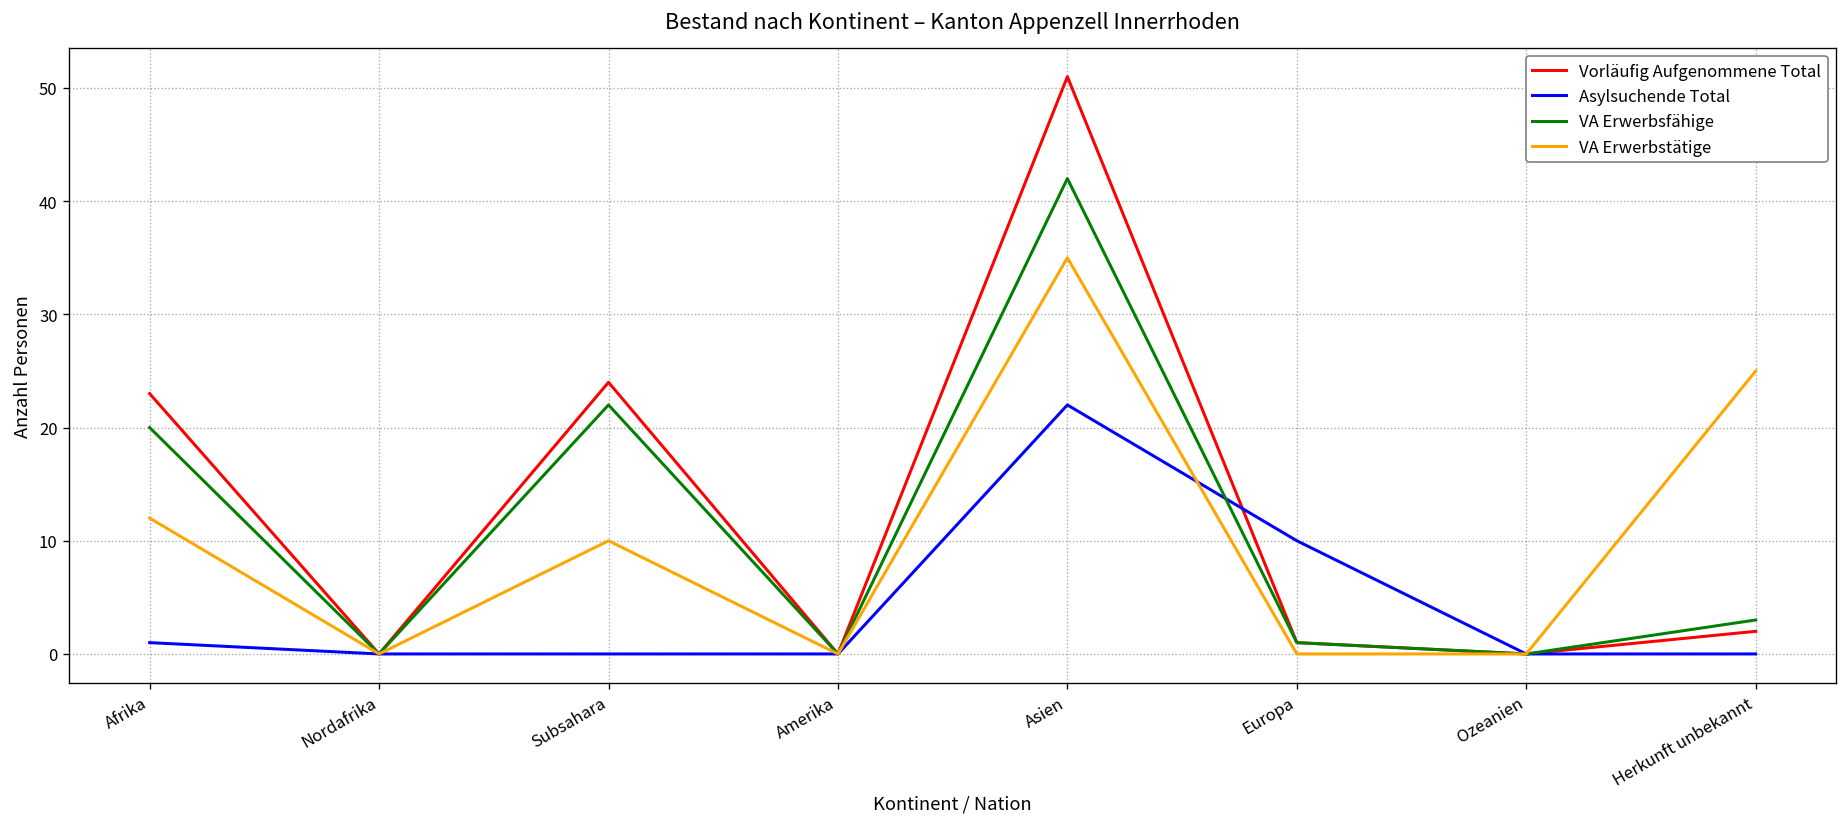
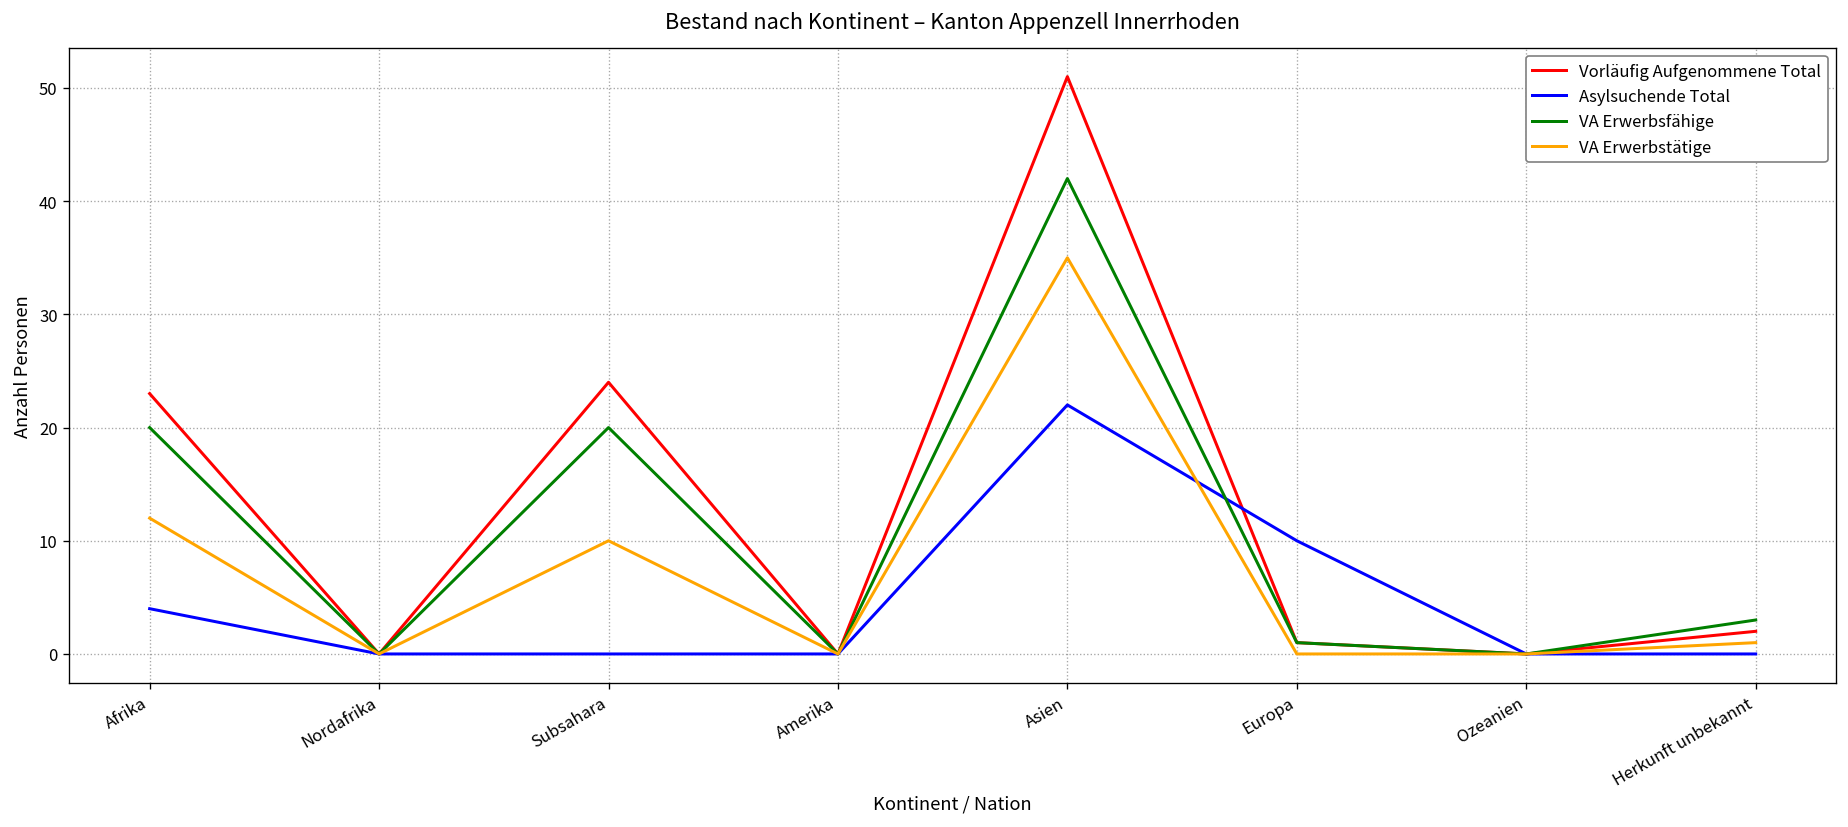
  {
    "Vorläufig Aufgenommene Total": {
      "Afrika": 23,
      "Subsahara": 24,
      "Asien": 51,
      "Herkunft unbekannt": 2
    },
    "Asylsuchende Total": {
-     "Afrika": 1,
+     "Afrika": 4,
      "Subsahara": 0,
      "Asien": 22,
      "Europa": 10,
      "Herkunft unbekannt": 0
    },
    "VA Erwerbsfähige": {
      "Afrika": 20,
-     "Subsahara": 22,
+     "Subsahara": 20,
      "Asien": 42,
      "Herkunft unbekannt": 3
    },
    "VA Erwerbstätige": {
      "Afrika": 12,
      "Subsahara": 10,
      "Asien": 35,
      "Europa": 0,
-     "Herkunft unbekannt": 25
+     "Herkunft unbekannt": 1
    }
  }
